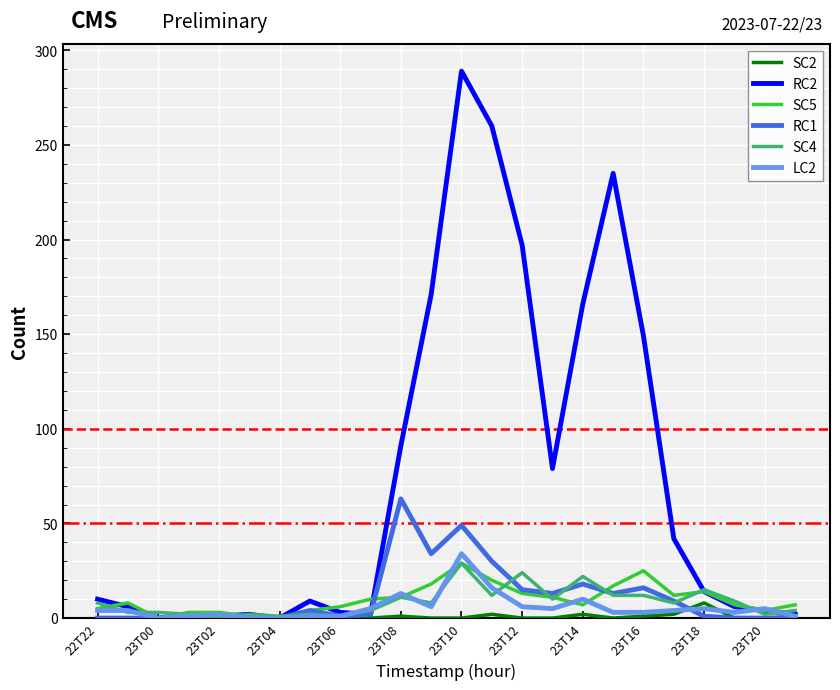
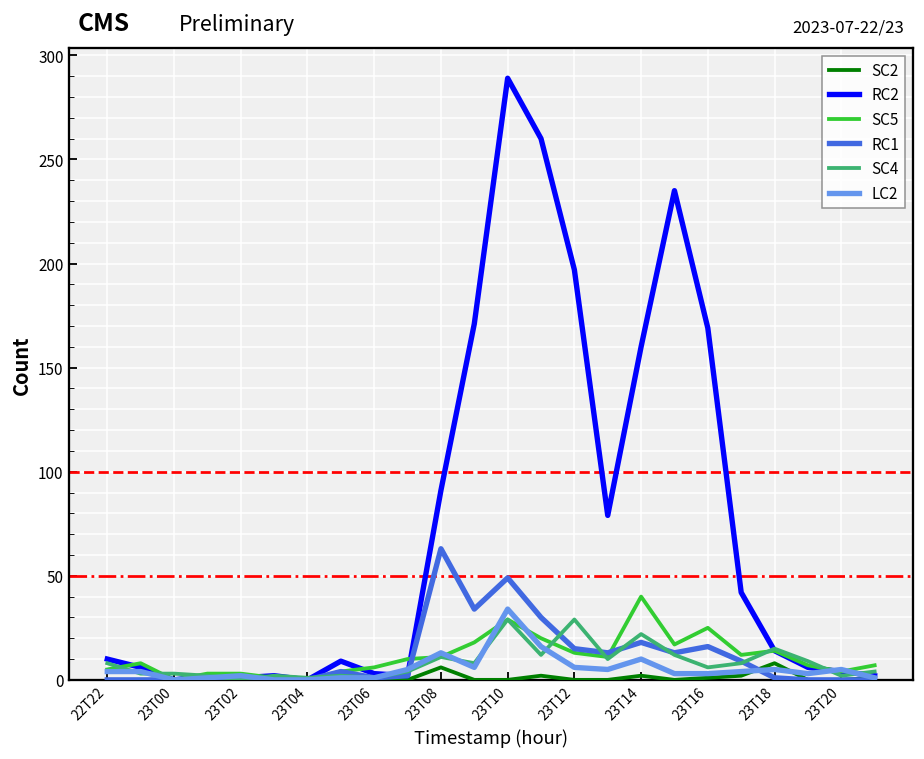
  {
    "SC2": {
-     "23T08": 1,
+     "23T08": 6,
      "23T10": 0,
      "23T12": 0,
      "23T14": 2,
      "23T16": 1,
      "23T18": 8
    },
    "RC2": {
      "22T22": 10,
      "23T06": 3,
      "23T08": 91,
      "23T10": 289,
      "23T12": 197,
-     "23T14": 166,
-     "23T16": 149
+     "23T14": 160,
+     "23T16": 169
    },
    "SC5": {
      "23T06": 6,
      "23T12": 13,
-     "23T14": 7,
+     "23T14": 40,
      "23T16": 25
    },
    "SC4": {
      "22T22": 8,
      "23T00": 3,
-     "23T12": 24,
+     "23T12": 29,
      "23T14": 22,
-     "23T16": 12,
+     "23T16": 6,
      "23T20": 2
    }
  }
